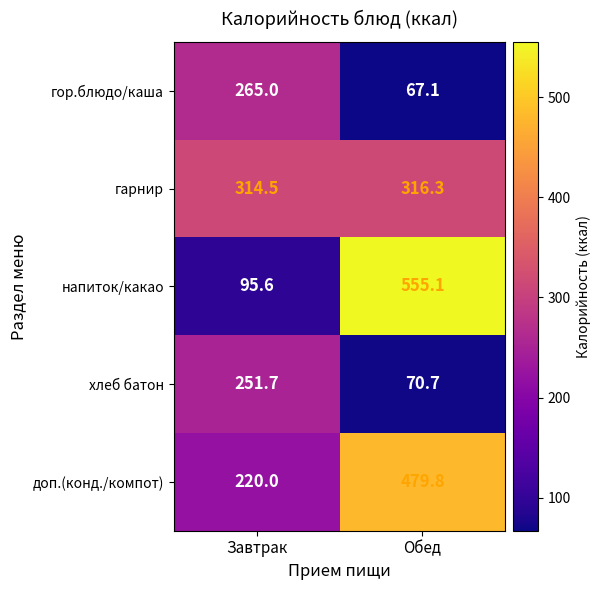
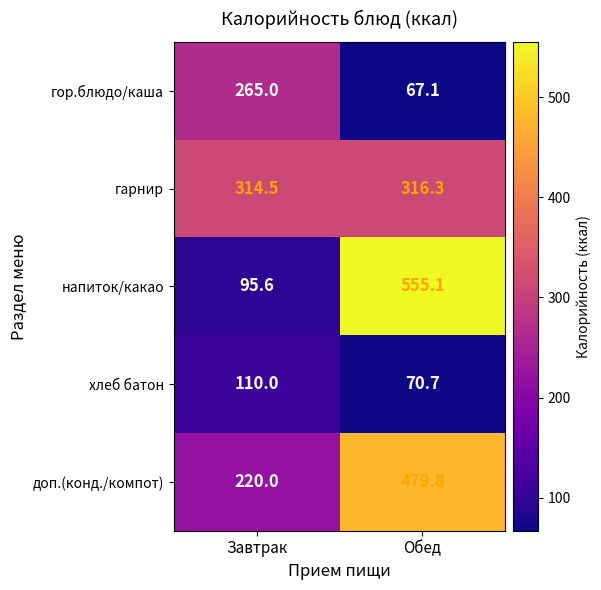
  {
    "гор.блюдо/каша": {
      "Завтрак": 265.0,
      "Обед": 67.1
    },
    "гарнир": {
      "Завтрак": 314.5,
      "Обед": 316.3
    },
    "напиток/какао": {
      "Завтрак": 95.6,
      "Обед": 555.1
    },
    "хлеб батон": {
-     "Завтрак": 251.7,
+     "Завтрак": 110.0,
      "Обед": 70.7
    },
    "доп.(конд./компот)": {
      "Завтрак": 220.0
    }
  }
